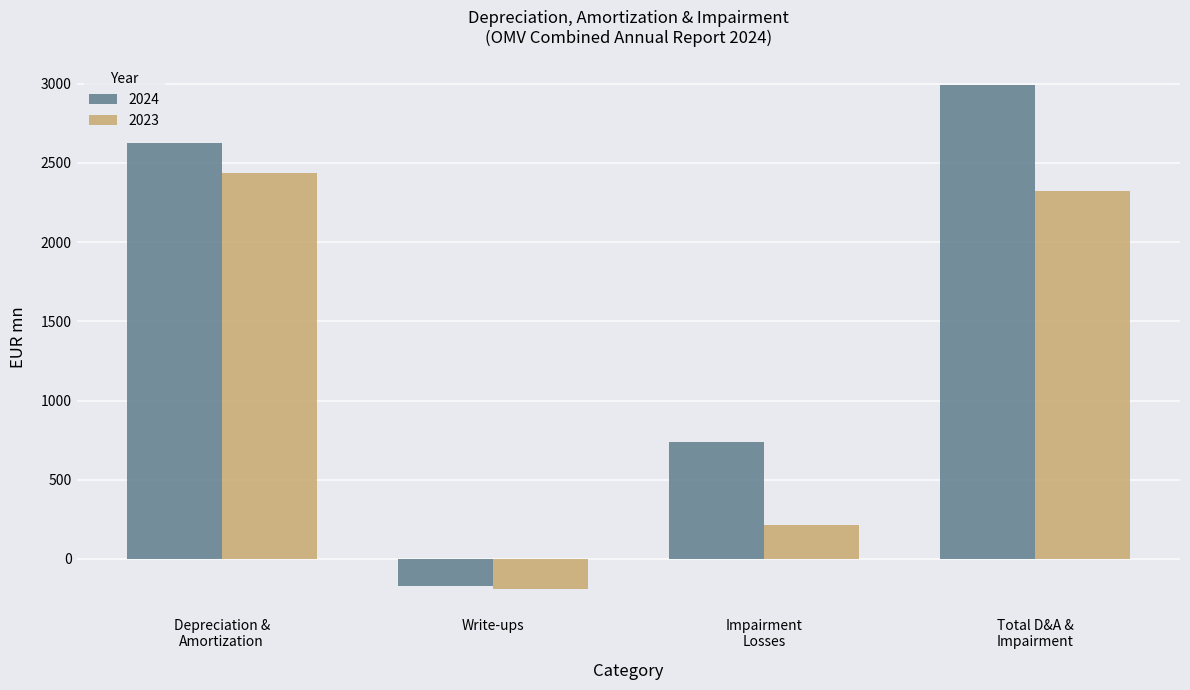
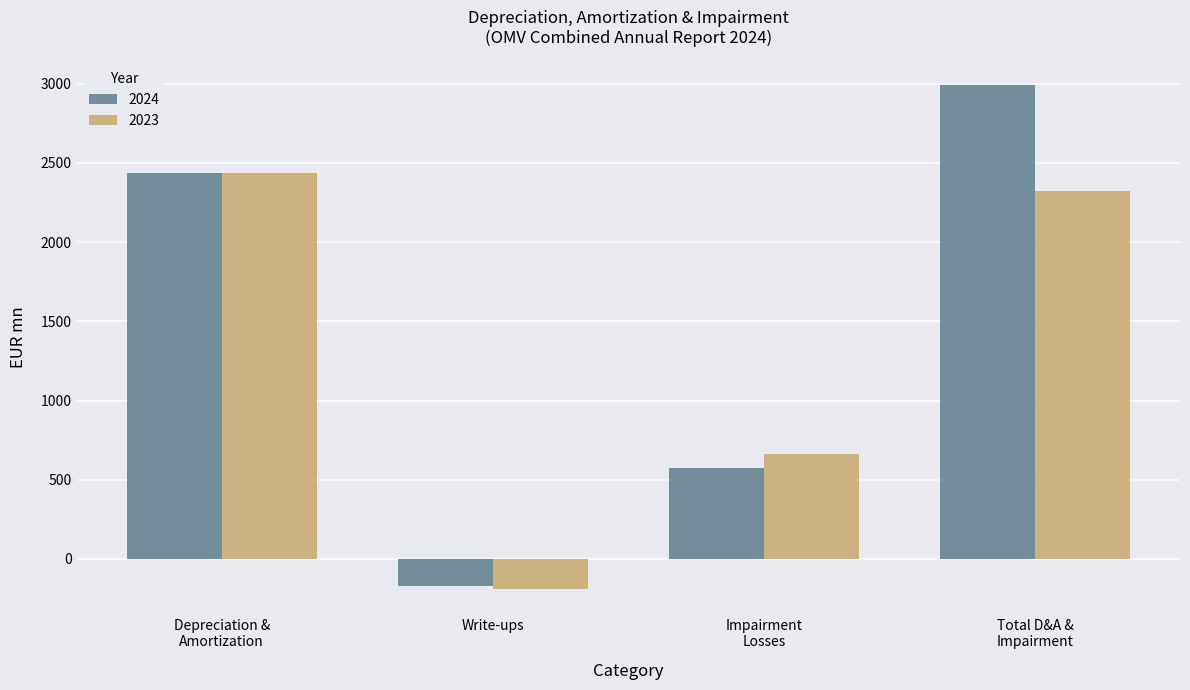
  {
    "2024": {
-     "Depreciation & Amortization": 2630,
+     "Depreciation & Amortization": 2440,
      "Write-ups": -170,
-     "Impairment Losses": 740,
+     "Impairment Losses": 580,
      "Total D&A & Impairment": 2990
    },
    "2023": {
      "Depreciation & Amortization": 2440,
      "Write-ups": -190,
-     "Impairment Losses": 210,
+     "Impairment Losses": 660,
      "Total D&A & Impairment": 2330
    }
  }
